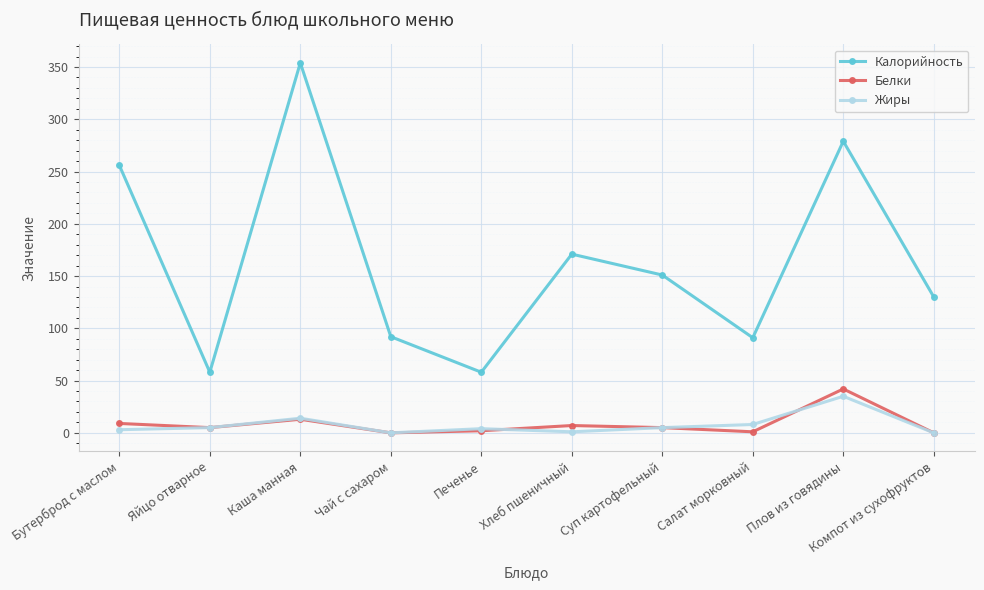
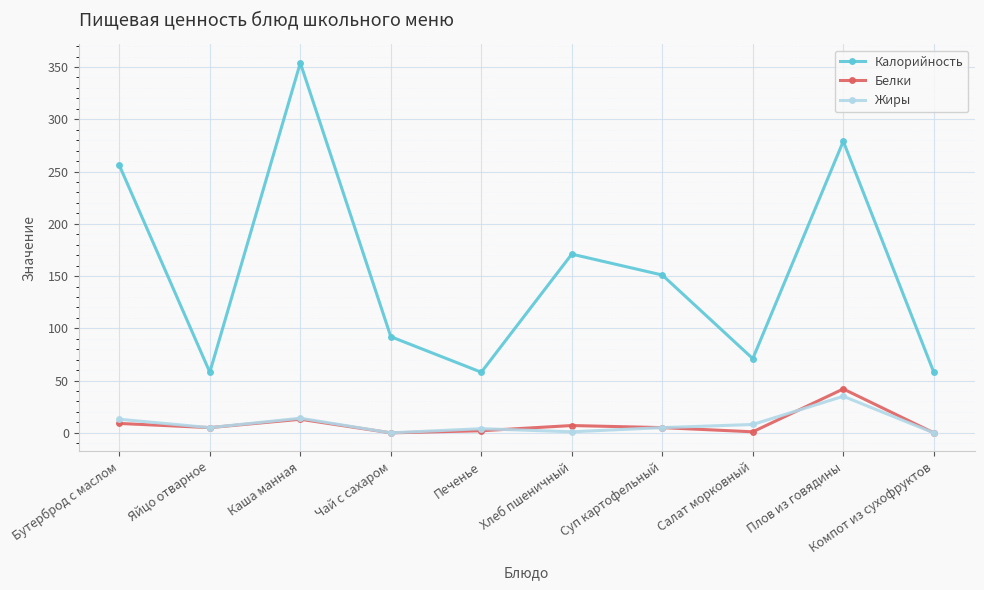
  {
    "Калорийность": {
      "Бутерброд с маслом": 256,
      "Яйцо отварное": 58,
      "Каша манная": 354,
      "Чай с сахаром": 92,
      "Печенье": 58,
      "Хлеб пшеничный": 171,
      "Суп картофельный": 151,
-     "Салат морковный": 91,
+     "Салат морковный": 71,
      "Плов из говядины": 279,
-     "Компот из сухофруктов": 130
+     "Компот из сухофруктов": 58
    },
    "Белки": {
      "Бутерброд с маслом": 9,
      "Хлеб пшеничный": 7,
      "Салат морковный": 1,
      "Плов из говядины": 42
    },
    "Жиры": {
-     "Бутерброд с маслом": 3,
+     "Бутерброд с маслом": 13,
      "Хлеб пшеничный": 1,
      "Салат морковный": 8,
      "Плов из говядины": 35
    }
  }
